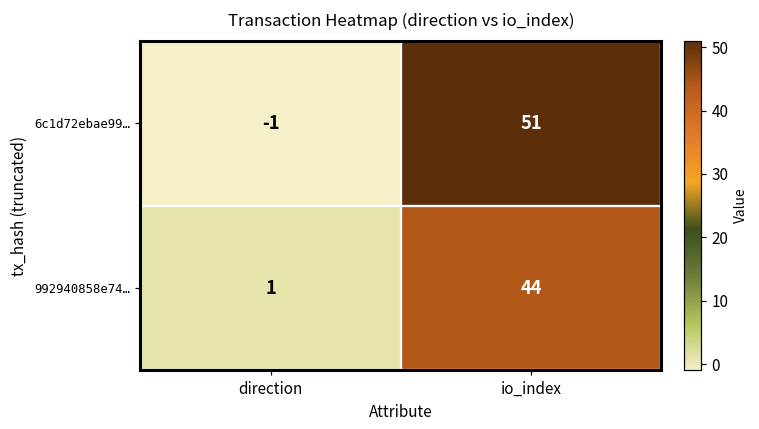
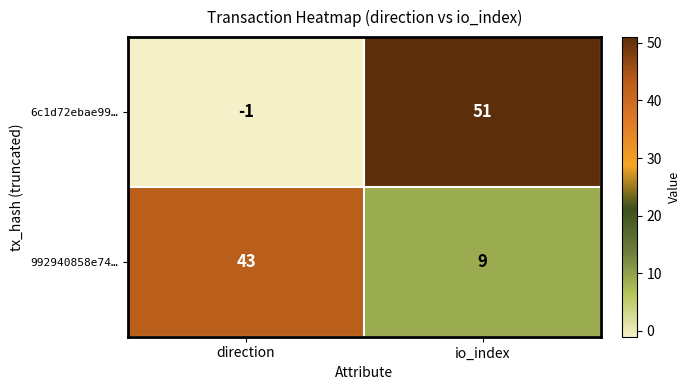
  {
    "6c1d72ebae99…": {
      "direction": -1,
      "io_index": 51
    },
    "992940858e74…": {
-     "direction": 1,
-     "io_index": 44
+     "direction": 43,
+     "io_index": 9
    }
  }
